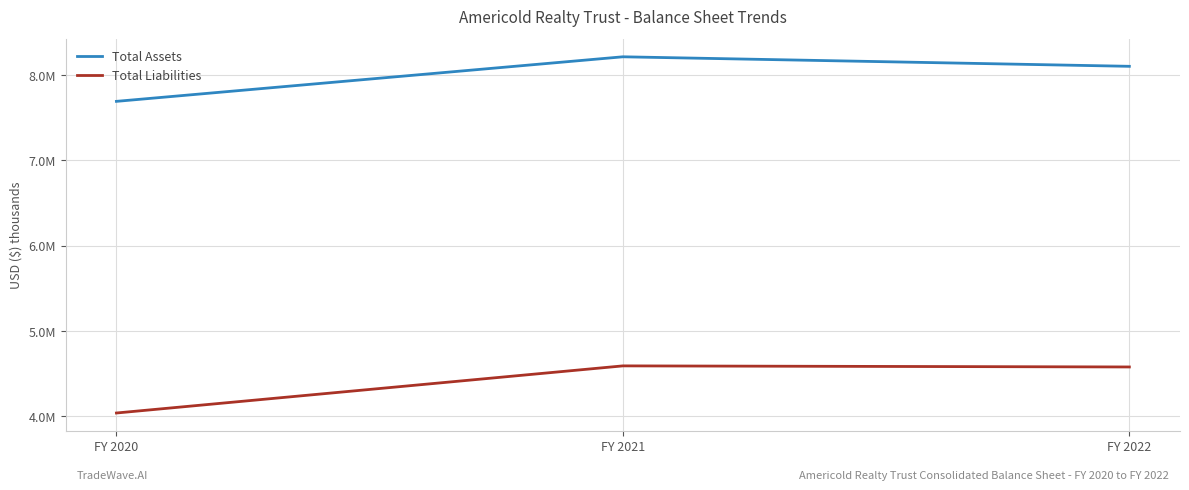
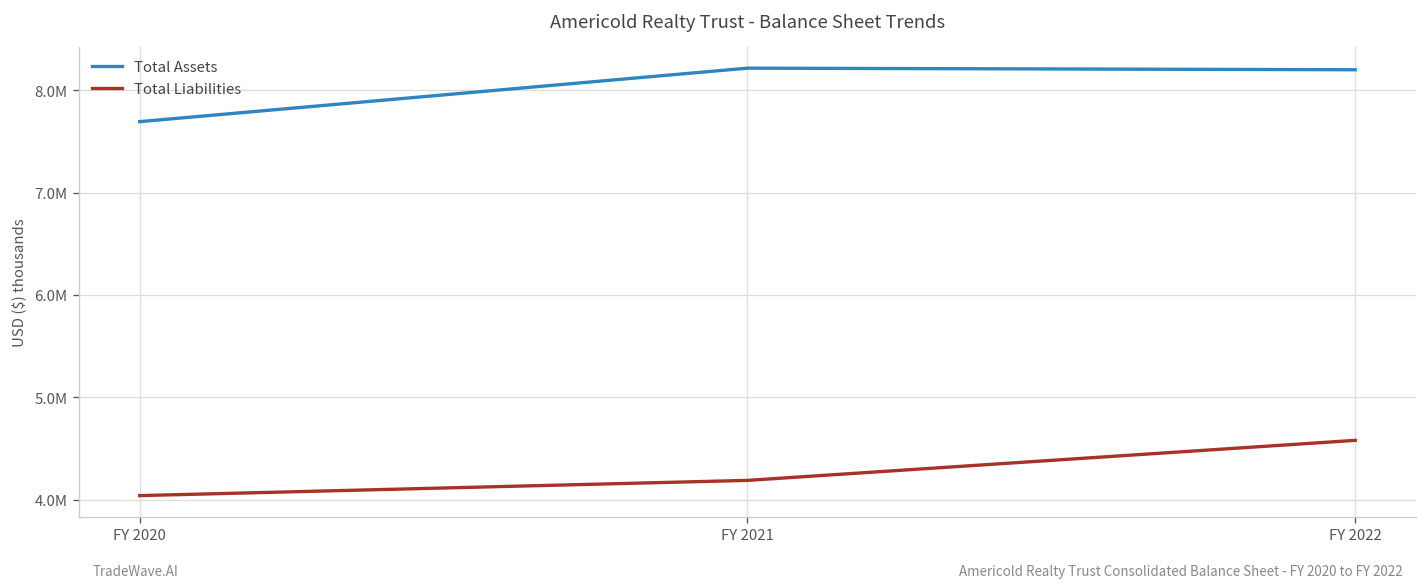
  {
    "Total Assets": {
      "FY 2020": 7700000,
      "FY 2021": 8200000,
-     "FY 2022": 8100000
+     "FY 2022": 8200000
    },
    "Total Liabilities": {
      "FY 2020": 4000000,
-     "FY 2021": 4600000,
+     "FY 2021": 4200000,
      "FY 2022": 4600000
    }
  }
